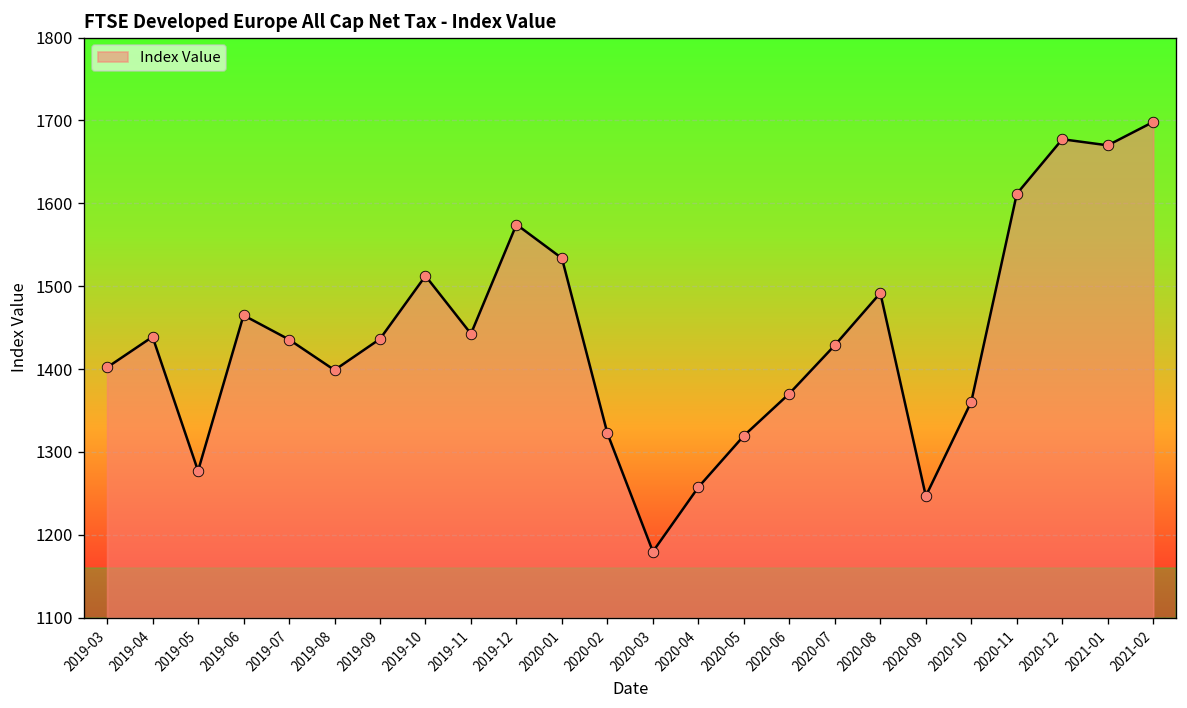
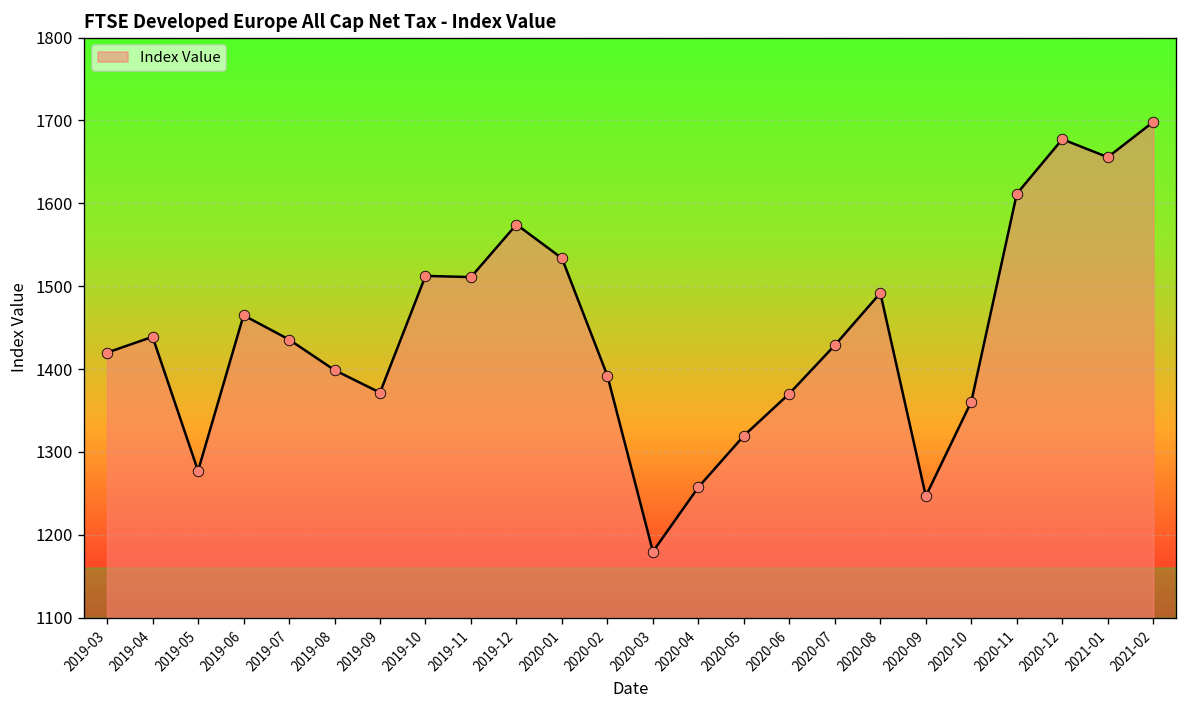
  {
-   "2019-03": 1400,
+   "2019-03": 1420,
    "2019-04": 1440,
    "2019-05": 1280,
    "2019-06": 1460,
    "2019-07": 1440,
    "2019-08": 1400,
-   "2019-09": 1440,
+   "2019-09": 1370,
    "2019-10": 1510,
-   "2019-11": 1440,
+   "2019-11": 1510,
    "2019-12": 1570,
    "2020-01": 1530,
-   "2020-02": 1320,
+   "2020-02": 1390,
    "2020-03": 1180,
    "2020-04": 1260,
    "2020-05": 1320,
    "2020-06": 1370,
    "2020-07": 1430,
    "2020-08": 1490,
    "2020-09": 1250,
    "2020-10": 1360,
    "2020-11": 1610,
    "2020-12": 1680,
-   "2021-01": 1670,
+   "2021-01": 1660,
    "2021-02": 1700
  }
